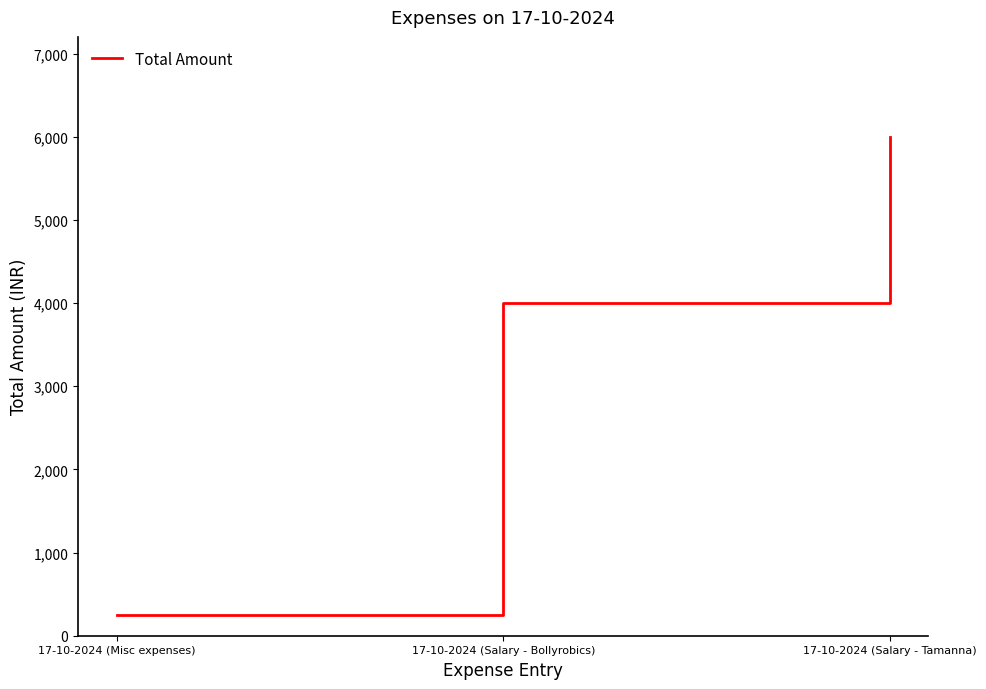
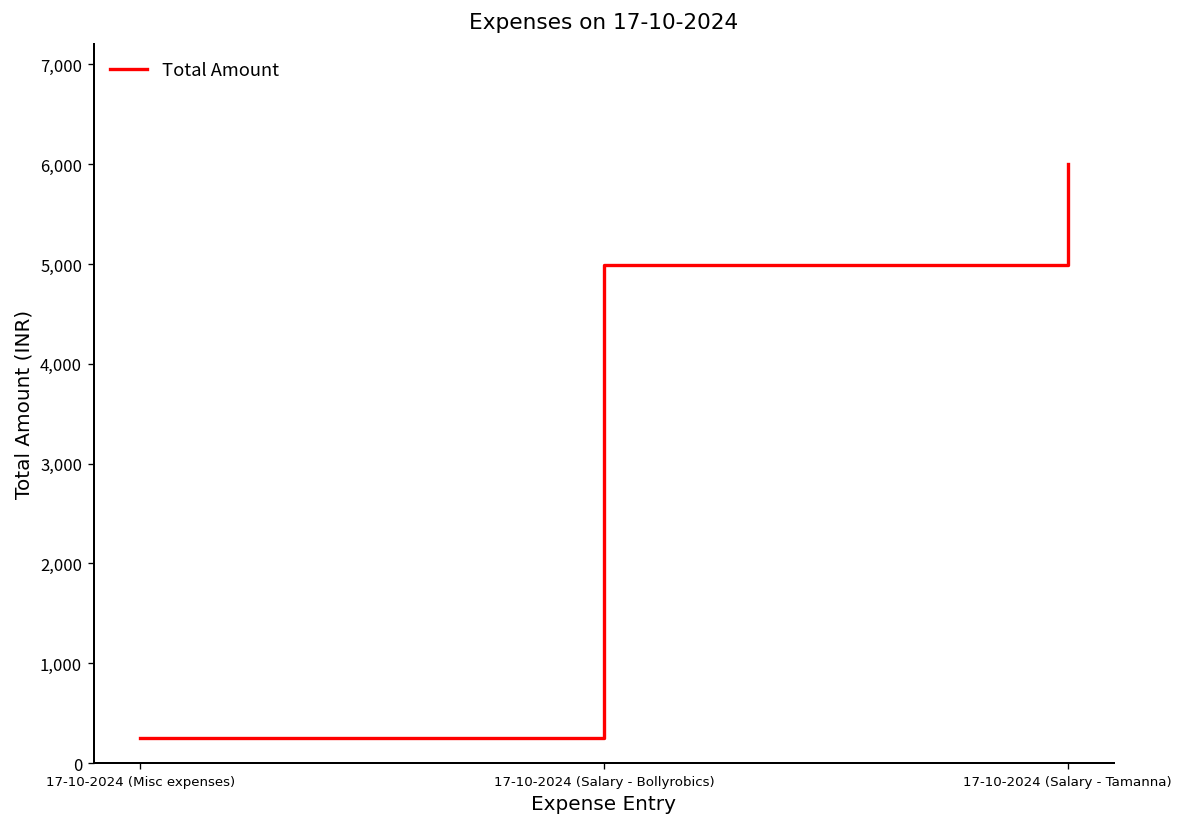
  {
    "17-10-2024 (Misc expenses)": "300",
-   "17-10-2024 (Salary - Bollyrobics)": "4,000",
+   "17-10-2024 (Salary - Bollyrobics)": "5,000",
    "17-10-2024 (Salary - Tamanna)": "6,000"
  }
